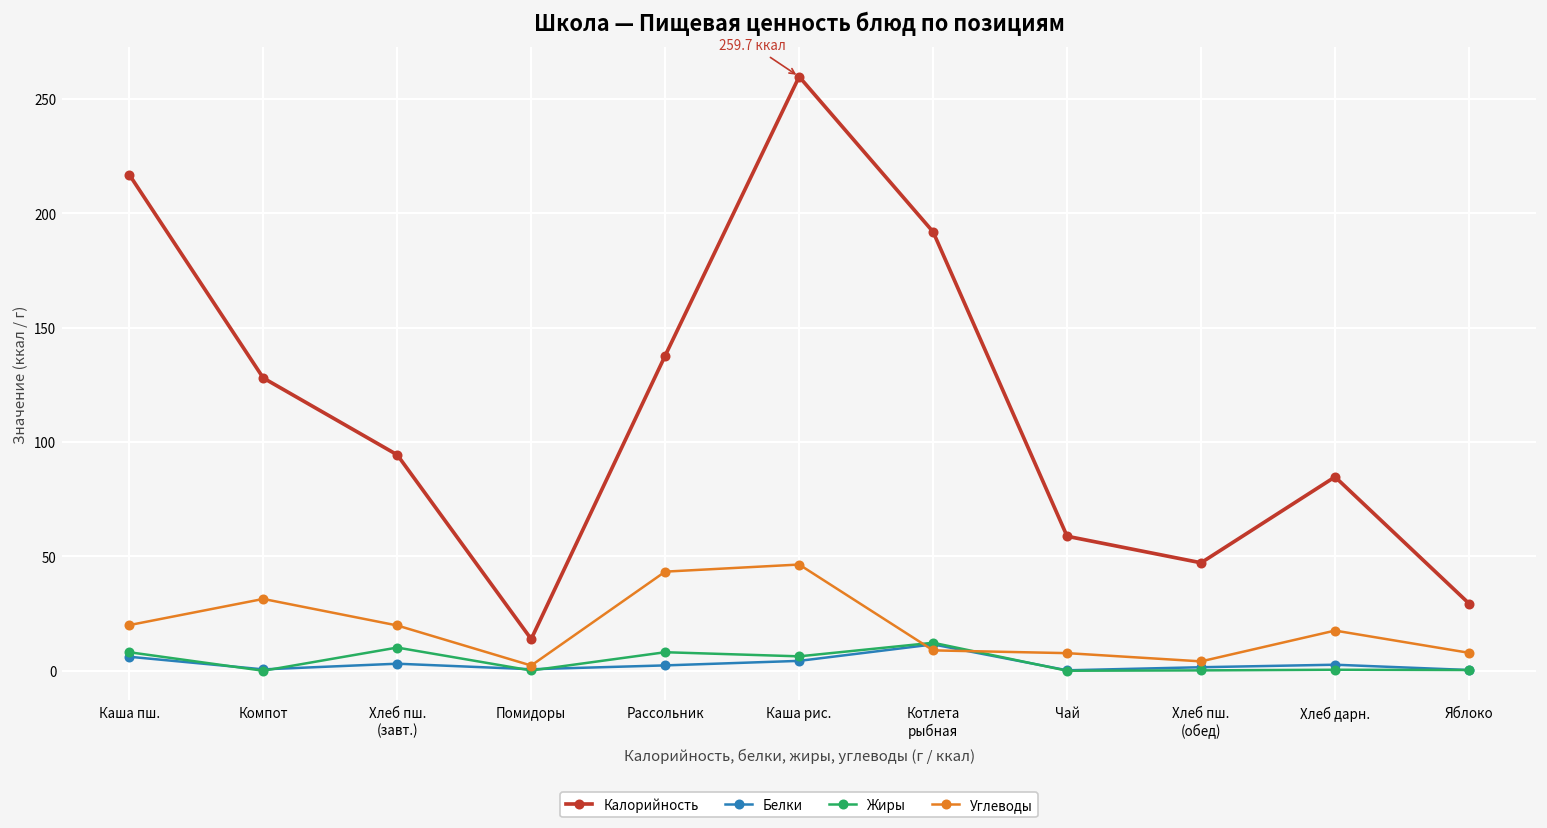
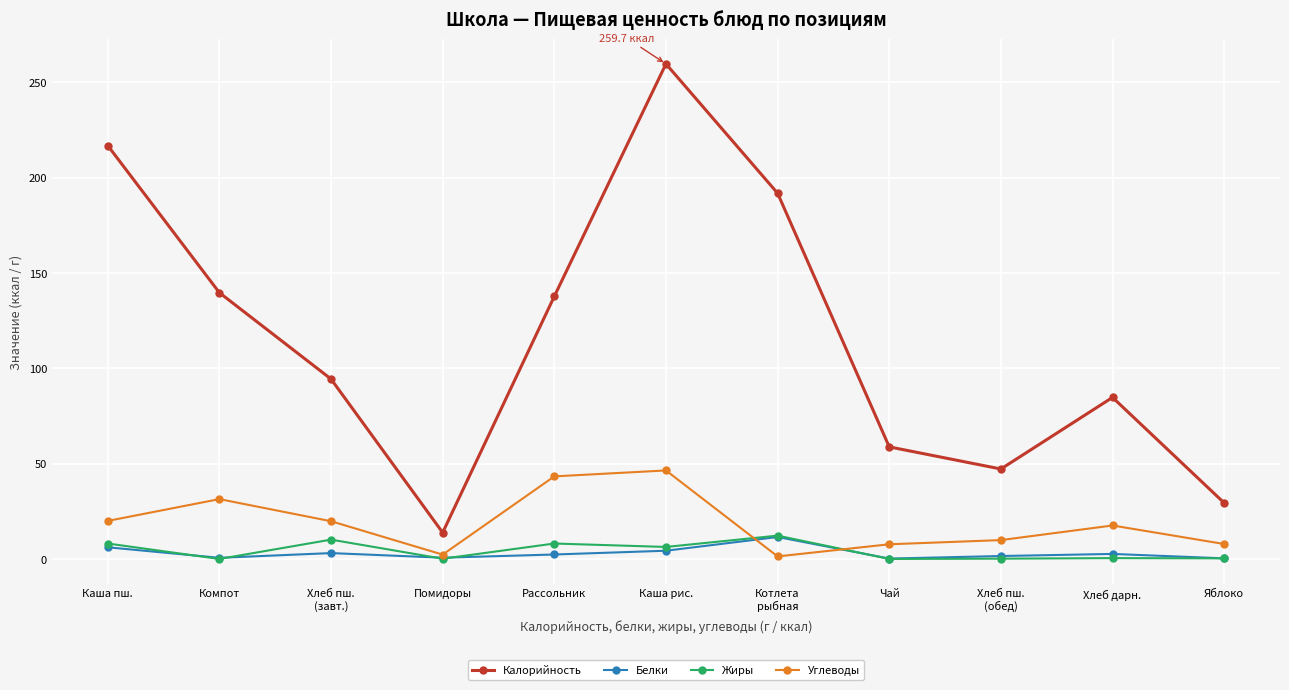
  {
    "Калорийность": {
      "Каша пш.": 217,
-     "Компот": 128,
+     "Компот": 140,
      "Хлеб пш. (завт.)": 94,
      "Помидоры": 14,
      "Рассольник": 138,
      "Котлета рыбная": 192,
      "Чай": 59,
      "Хлеб пш. (обед)": 47,
      "Хлеб дарн.": 85,
      "Яблоко": 29
    },
    "Белки": {
      "Каша пш.": 6,
      "Хлеб пш. (завт.)": 3,
      "Рассольник": 2,
      "Каша рис.": 4,
      "Хлеб пш. (обед)": 2,
      "Хлеб дарн.": 3
    },
    "Жиры": {
      "Каша пш.": 8,
      "Хлеб пш. (завт.)": 10,
      "Рассольник": 8,
      "Каша рис.": 6,
      "Хлеб пш. (обед)": 0,
      "Хлеб дарн.": 0
    },
    "Углеводы": {
      "Каша пш.": 20,
      "Компот": 31,
      "Хлеб пш. (завт.)": 20,
      "Помидоры": 2,
      "Рассольник": 43,
      "Каша рис.": 46,
-     "Котлета рыбная": 9,
+     "Котлета рыбная": 1,
      "Чай": 8,
-     "Хлеб пш. (обед)": 4,
+     "Хлеб пш. (обед)": 10,
      "Хлеб дарн.": 18,
      "Яблоко": 8
    }
  }
